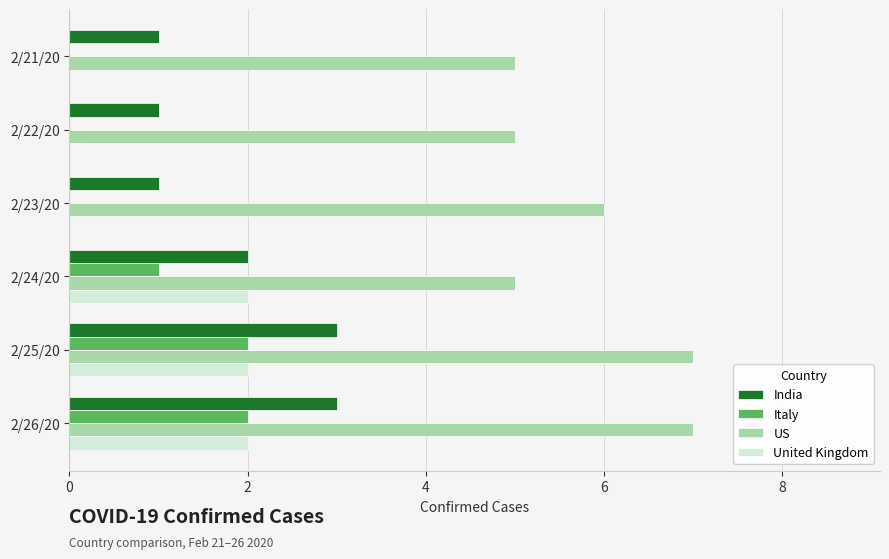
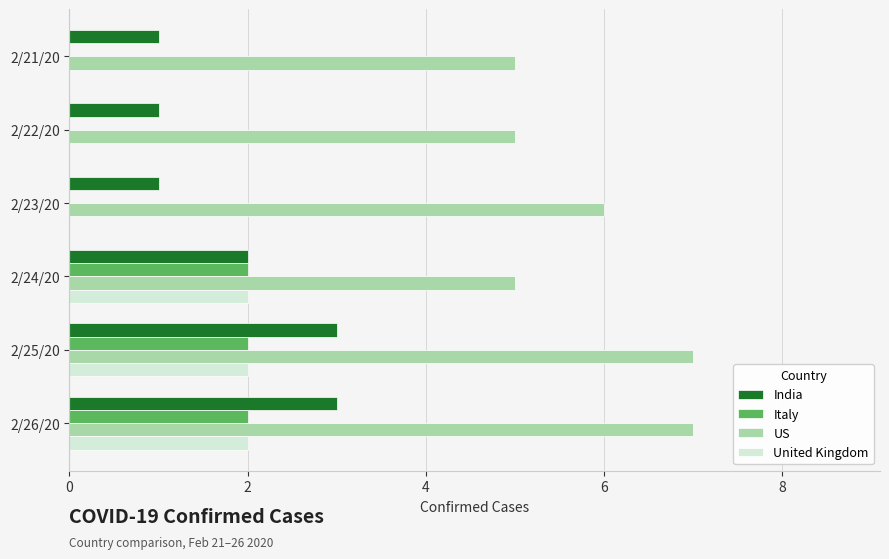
  {
    "India": {
      "2/21/20": 1,
      "2/22/20": 1,
      "2/23/20": 1,
      "2/24/20": 2,
      "2/25/20": 3,
      "2/26/20": 3
    },
    "Italy": {
      "2/21/20": 0,
      "2/22/20": 0,
      "2/23/20": 0,
-     "2/24/20": 1,
+     "2/24/20": 2,
      "2/25/20": 2,
      "2/26/20": 2
    },
    "US": {
      "2/21/20": 5,
      "2/22/20": 5,
      "2/23/20": 6,
      "2/24/20": 5,
      "2/25/20": 7,
      "2/26/20": 7
    },
    "United Kingdom": {
      "2/21/20": 0,
      "2/22/20": 0,
      "2/23/20": 0,
      "2/24/20": 2,
      "2/25/20": 2,
      "2/26/20": 2
    }
  }
